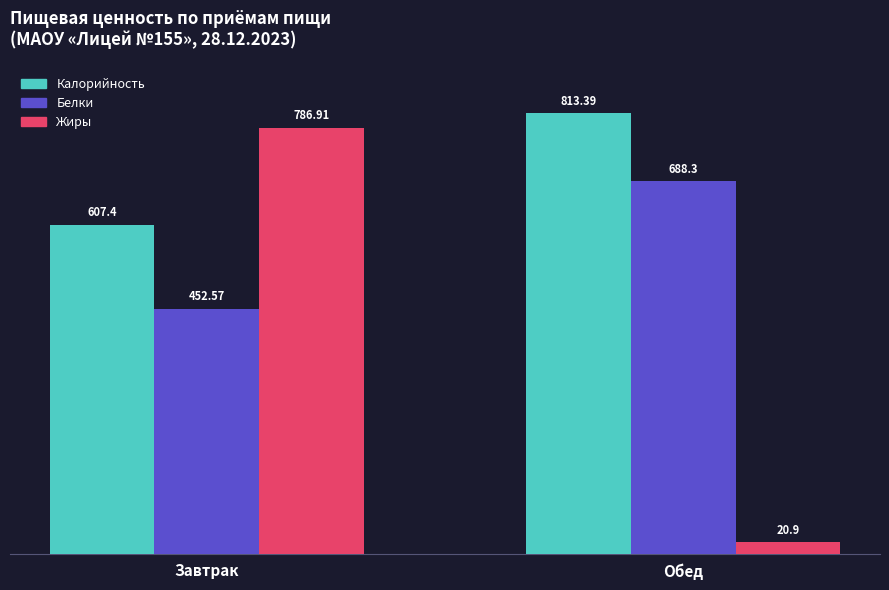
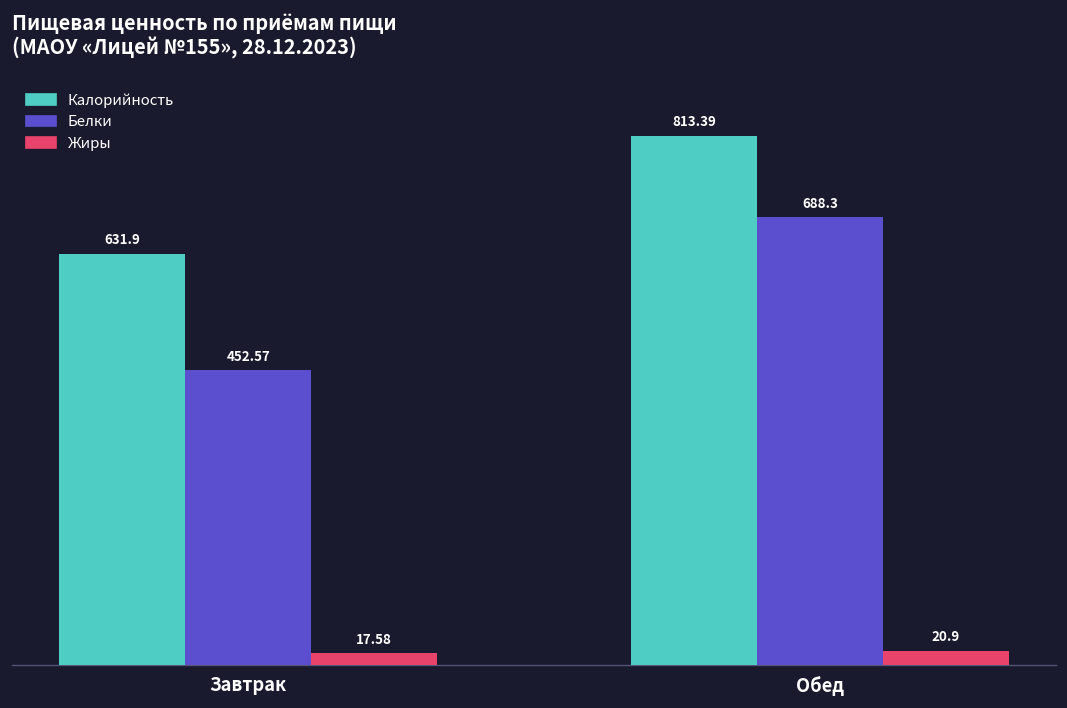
  {
    "Калорийность": {
-     "Завтрак": 607.4,
+     "Завтрак": 631.9,
      "Обед": 813.39
    },
    "Белки": {
      "Завтрак": 452.57,
      "Обед": 688.3
    },
    "Жиры": {
-     "Завтрак": 786.91,
+     "Завтрак": 17.58,
      "Обед": 20.9
    }
  }
